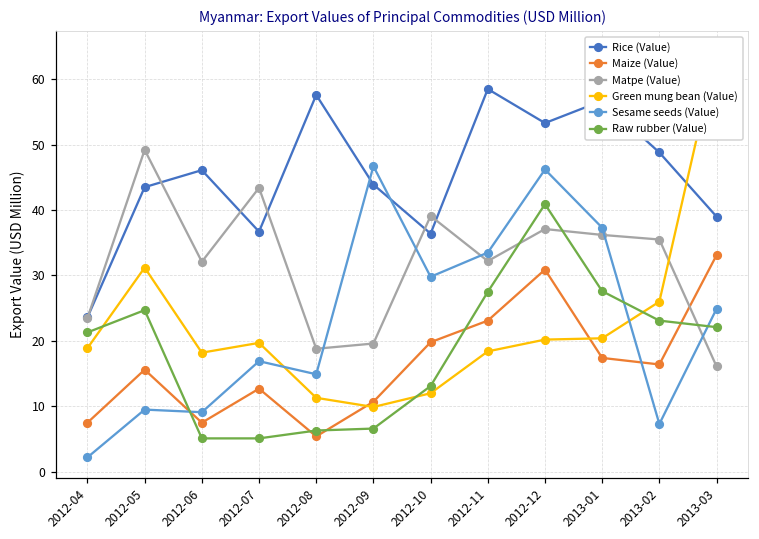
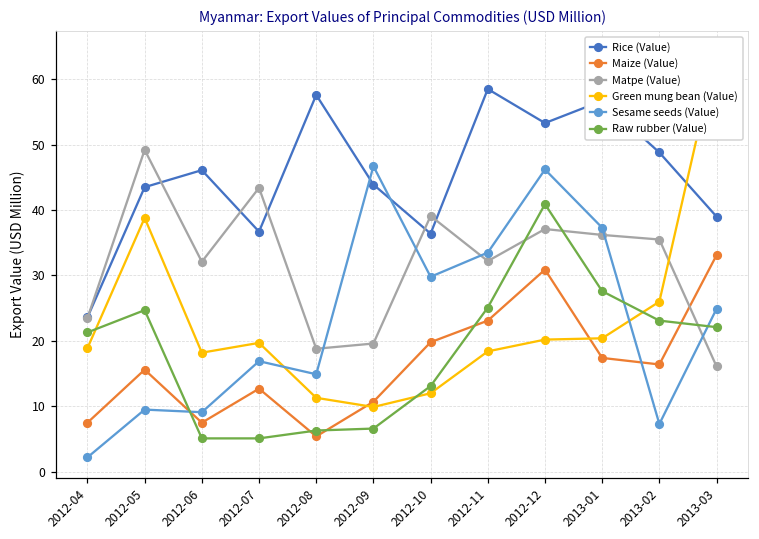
  {
    "Maize (Value)": {
      "2012-04": 8,
      "2012-05": 16,
      "2012-06": 8,
      "2012-07": 13,
      "2012-08": 5,
      "2012-09": 11,
      "2012-10": 20,
      "2012-11": 23,
      "2012-12": 31,
      "2013-01": 17,
      "2013-02": 16,
      "2013-03": 33
    },
    "Matpe (Value)": {
      "2012-05": 49,
      "2012-06": 32,
      "2012-07": 43,
      "2012-08": 19,
      "2012-09": 20,
      "2012-10": 39,
      "2012-11": 32,
      "2012-12": 37,
      "2013-01": 36,
      "2013-02": 36,
      "2013-03": 16
    },
    "Green mung bean (Value)": {
      "2012-04": 19,
-     "2012-05": 31,
+     "2012-05": 39,
      "2012-06": 18,
      "2012-07": 20,
      "2012-08": 11,
      "2012-09": 10,
      "2012-10": 12,
      "2012-11": 18,
      "2012-12": 20,
      "2013-01": 20,
      "2013-02": 26
    },
    "Raw rubber (Value)": {
      "2012-04": 21,
      "2012-05": 25,
      "2012-06": 5,
      "2012-07": 5,
      "2012-08": 6,
      "2012-09": 7,
      "2012-10": 13,
-     "2012-11": 28,
+     "2012-11": 25,
      "2012-12": 41,
      "2013-01": 28,
      "2013-02": 23,
      "2013-03": 22
    }
  }
